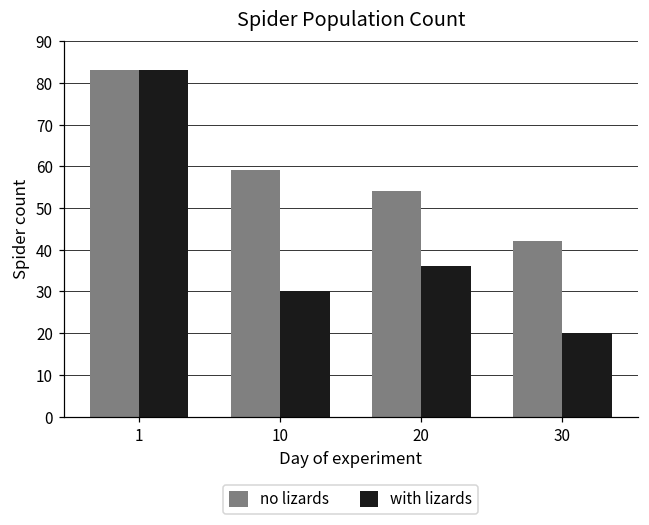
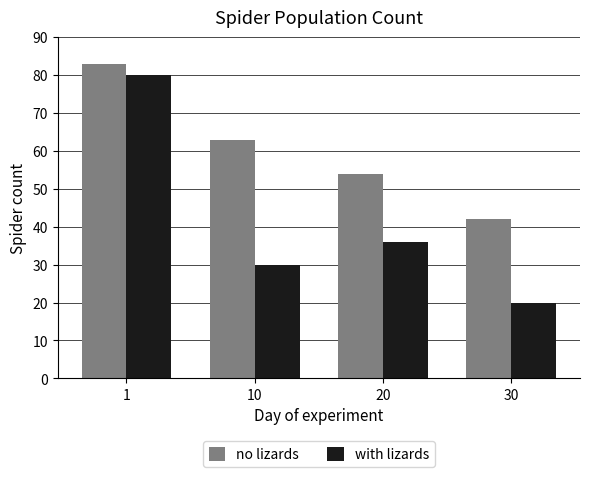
  {
    "no lizards": {
      "1": 83,
-     "10": 59,
+     "10": 63,
      "20": 54,
      "30": 42
    },
    "with lizards": {
-     "1": 83,
+     "1": 80,
      "10": 30,
      "20": 36,
      "30": 20
    }
  }
